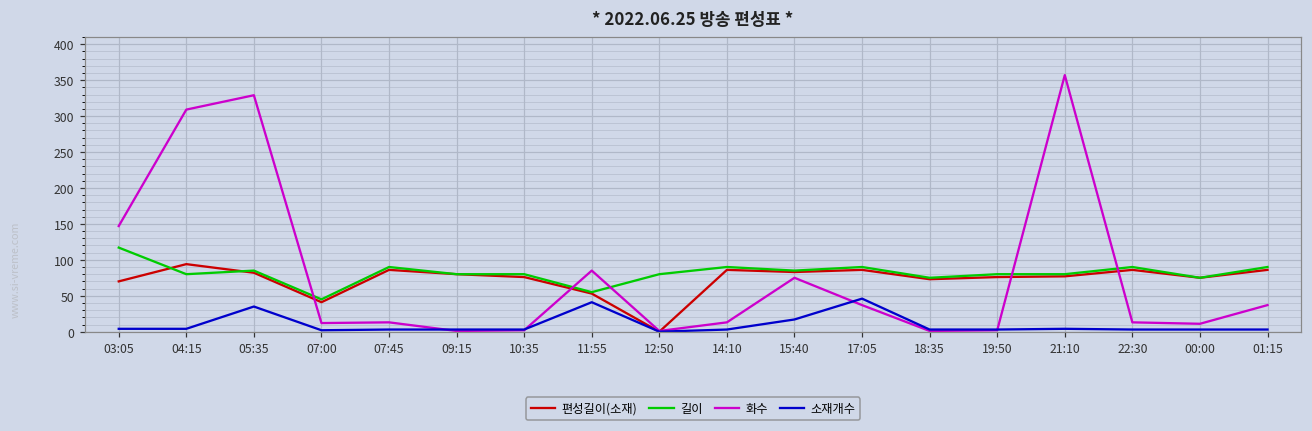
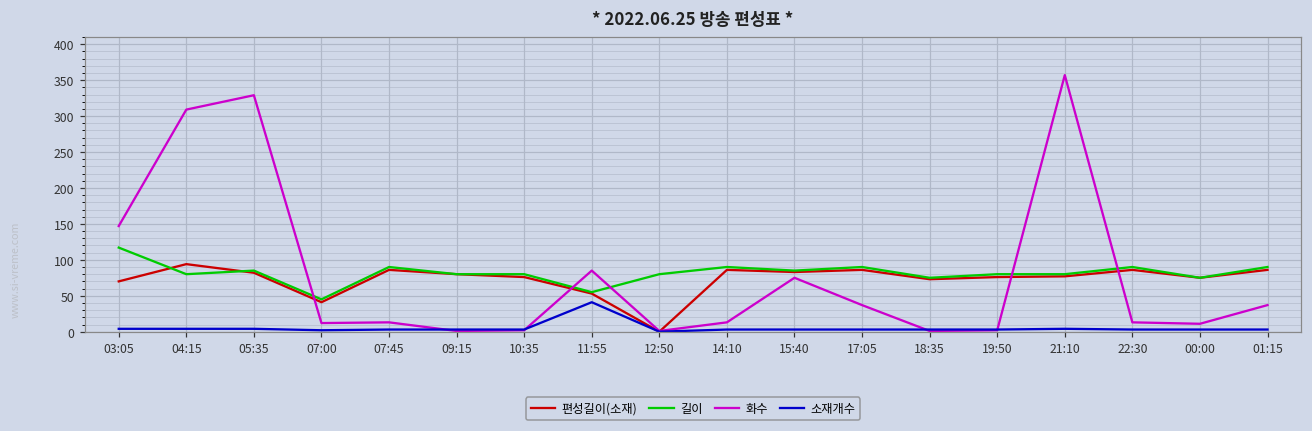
  {
    "편성길이(소재)": {
      "03:05": 70,
      "04:15": 90,
      "07:00": 40,
      "07:45": 90,
      "10:35": 80,
      "14:10": 90,
      "17:05": 90,
      "19:50": 80,
      "22:30": 90,
      "01:15": 90
    },
    "길이": {
      "03:05": 120,
      "04:15": 80,
      "07:00": 50,
      "07:45": 90,
      "10:35": 80,
      "12:50": 80,
      "14:10": 90,
      "17:05": 90,
      "19:50": 80,
      "22:30": 90,
      "01:15": 90
    },
    "화수": {
      "03:05": 150,
      "04:15": 310,
      "05:35": 330,
      "07:00": 10,
      "07:45": 10,
      "11:55": 90,
      "14:10": 10,
      "15:40": 80,
      "17:05": 40,
      "21:10": 360,
      "22:30": 10,
      "00:00": 10,
      "01:15": 40
    },
    "소재개수": {
      "03:05": 0,
      "04:15": 0,
-     "05:35": 40,
+     "05:35": 0,
      "07:00": 0,
      "07:45": 0,
      "11:55": 40,
      "14:10": 0,
-     "15:40": 20,
-     "17:05": 50,
+     "15:40": 0,
+     "17:05": 0,
      "21:10": 0,
      "22:30": 0,
      "00:00": 0,
      "01:15": 0
    }
  }
